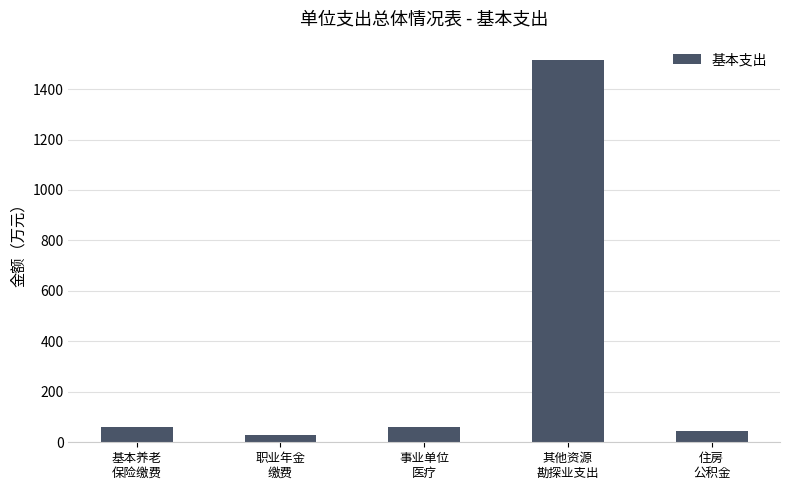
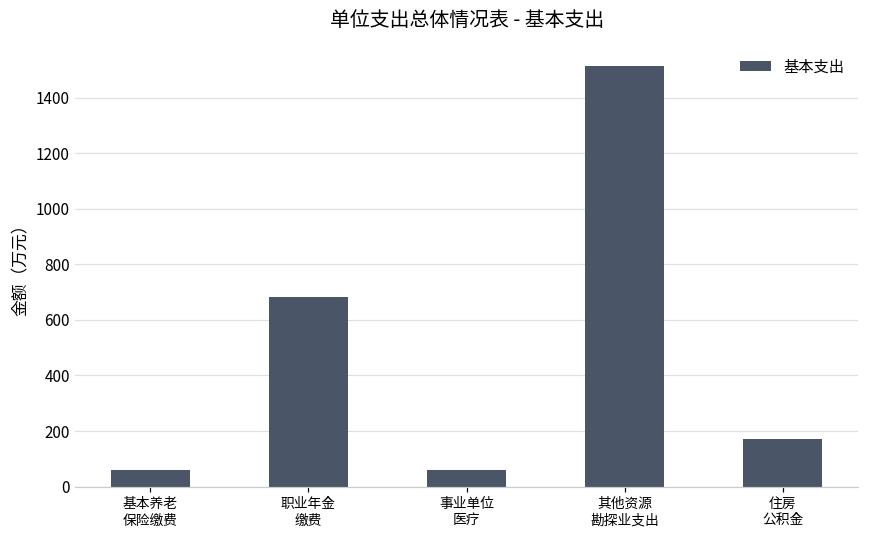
  {
    "基本养老 保险缴费": 60,
-   "职业年金 缴费": 30,
+   "职业年金 缴费": 680,
    "事业单位 医疗": 60,
    "其他资源 勘探业支出": 1520,
-   "住房 公积金": 40
+   "住房 公积金": 170
  }
